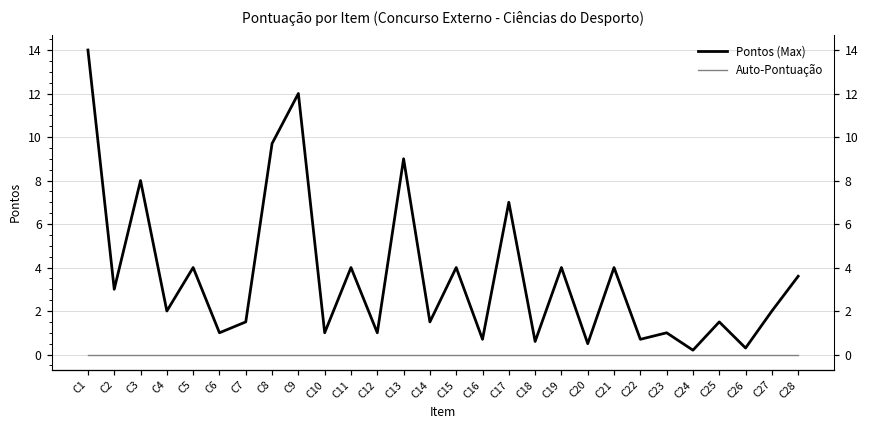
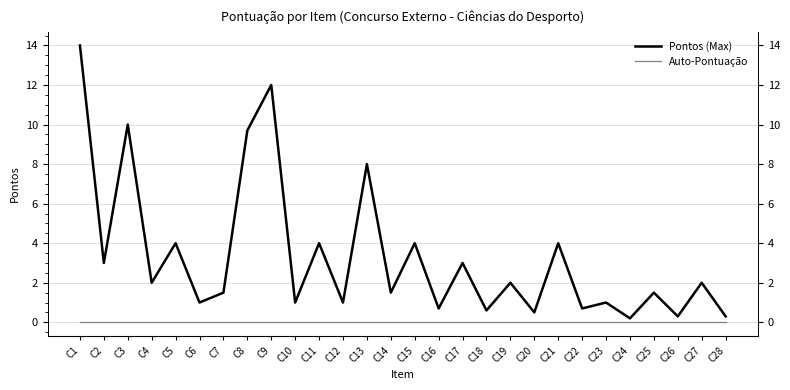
  {
    "Pontos (Max)": {
      "C1": 14.0,
      "C2": 3.0,
-     "C3": 8,
+     "C3": 10,
      "C4": 2.0,
      "C5": 4.0,
      "C6": 1.0,
      "C7": 1.5,
      "C8": 9.7,
      "C9": 12.0,
      "C10": 1.0,
      "C11": 4.0,
      "C12": 1.0,
-     "C13": 9,
+     "C13": 8,
      "C14": 1.5,
      "C15": 4.0,
      "C16": 0.7,
-     "C17": 7,
+     "C17": 3,
      "C18": 0.6,
-     "C19": 4,
+     "C19": 2,
      "C20": 0.5,
      "C21": 4.0,
      "C22": 0.7,
      "C23": 1.0,
      "C24": 0.2,
      "C25": 1.5,
      "C26": 0.3,
      "C27": 2.0,
-     "C28": 3.6
+     "C28": 0.3
    },
    "Auto-Pontuação": {
      "C1": 0.0,
      "C2": 0.0,
      "C3": 0.0,
      "C4": 0.0,
      "C5": 0.0,
      "C6": 0.0,
      "C7": 0.0,
      "C8": 0.0,
      "C9": 0.0,
      "C10": 0.0,
      "C11": 0.0,
      "C12": 0.0,
      "C13": 0.0,
      "C14": 0.0,
      "C15": 0.0,
      "C16": 0.0,
      "C17": 0.0,
      "C18": 0.0,
      "C19": 0.0,
      "C20": 0.0,
      "C21": 0.0,
      "C22": 0.0,
      "C23": 0.0,
      "C24": 0.0,
      "C25": 0.0,
      "C26": 0.0,
      "C27": 0.0,
      "C28": 0.0
    }
  }
